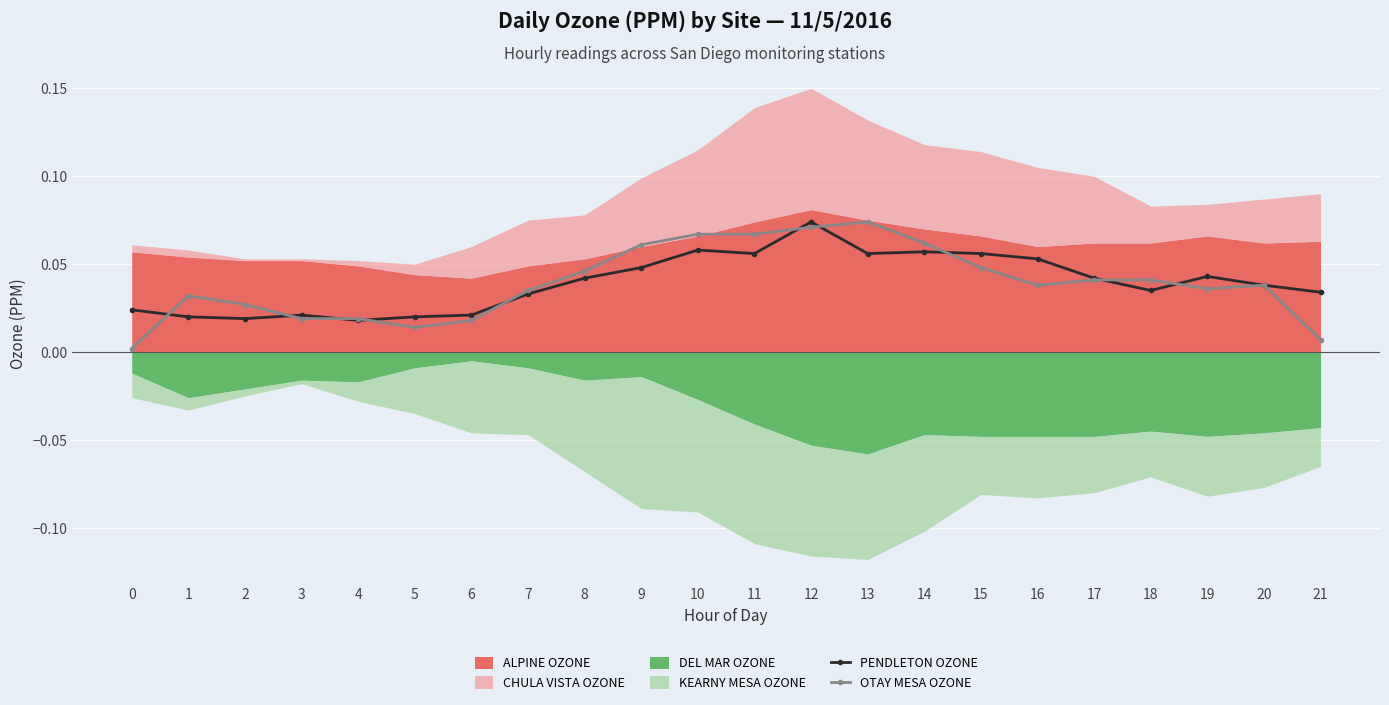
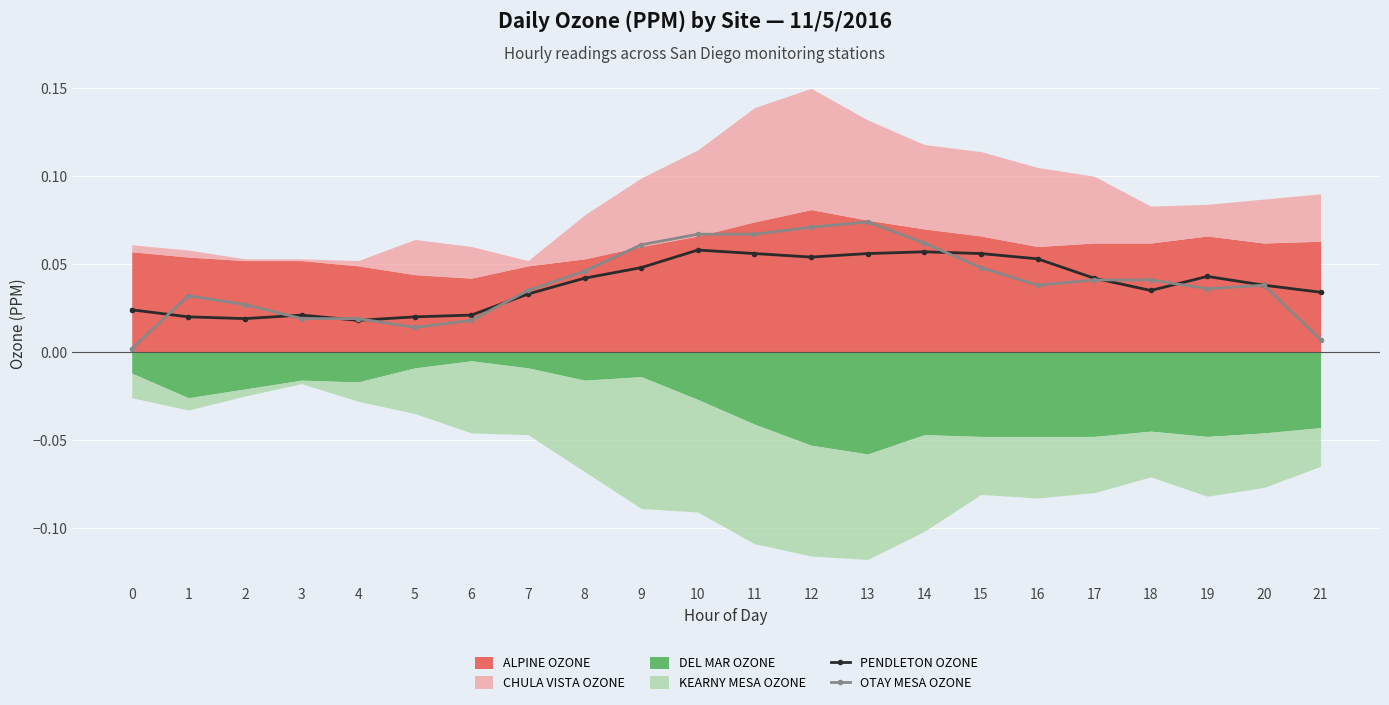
  {
    "PENDLETON OZONE": {
      "0": 0.024,
      "1": 0.020,
      "2": 0.019,
      "3": 0.021,
      "5": 0.020,
      "6": 0.021,
      "7": 0.033,
      "8": 0.042,
      "9": 0.048,
      "10": 0.058,
      "11": 0.056,
-     "12": 0.074,
+     "12": 0.054,
      "13": 0.056,
      "14": 0.057,
      "15": 0.056,
      "16": 0.053,
      "18": 0.035,
      "19": 0.043,
      "21": 0.034
    },
    "ALPINE OZONE": {
      "0": 0.057,
      "1": 0.054,
      "4": 0.049,
      "5": 0.044,
      "6": 0.042,
      "7": 0.049,
      "8": 0.053,
      "11": 0.074,
      "12": 0.081,
      "14": 0.070,
      "15": 0.066,
      "16": 0.060,
      "17": 0.062,
      "18": 0.062,
      "19": 0.066,
      "20": 0.062,
      "21": 0.063
    },
    "OTAY MESA OZONE": {
      "0": 0.002,
      "1": 0.032,
      "2": 0.027,
      "3": 0.019,
      "5": 0.014,
      "6": 0.018,
      "7": 0.035,
      "8": 0.046,
      "11": 0.067,
      "12": 0.071,
      "14": 0.062,
      "15": 0.048,
      "16": 0.038,
      "18": 0.041,
      "19": 0.036,
      "21": 0.007
    },
    "CHULA VISTA OZONE": {
      "0": 0.004,
      "1": 0.004,
      "4": 0.003,
-     "5": 0.006,
+     "5": 0.020,
      "6": 0.018,
-     "7": 0.026,
+     "7": 0.003,
      "8": 0.025,
      "9": 0.039,
      "10": 0.049,
      "11": 0.065,
      "12": 0.069,
      "13": 0.057,
      "14": 0.048,
      "15": 0.048,
      "16": 0.045,
      "17": 0.038,
      "18": 0.021,
      "19": 0.018,
      "20": 0.025,
      "21": 0.027
    },
    "DEL MAR OZONE": {
      "0": 0.012,
      "1": 0.026,
      "2": 0.021,
      "3": 0.016,
      "4": 0.017,
      "5": 0.009,
      "6": 0.005,
      "7": 0.009,
      "8": 0.016,
      "9": 0.014,
      "10": 0.027,
      "11": 0.041,
      "12": 0.053,
      "13": 0.058,
      "14": 0.047,
      "15": 0.048,
      "16": 0.048,
      "17": 0.048,
      "18": 0.045,
      "19": 0.048,
      "20": 0.046,
      "21": 0.043
    }
  }
